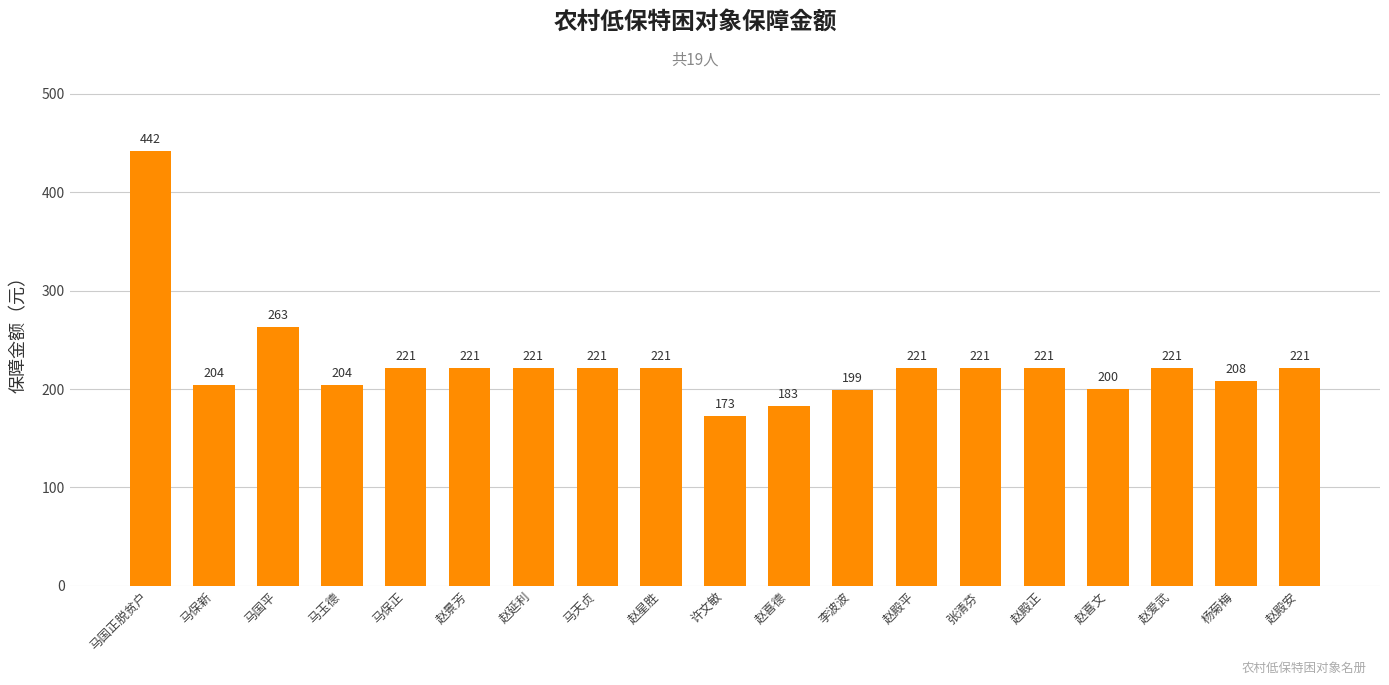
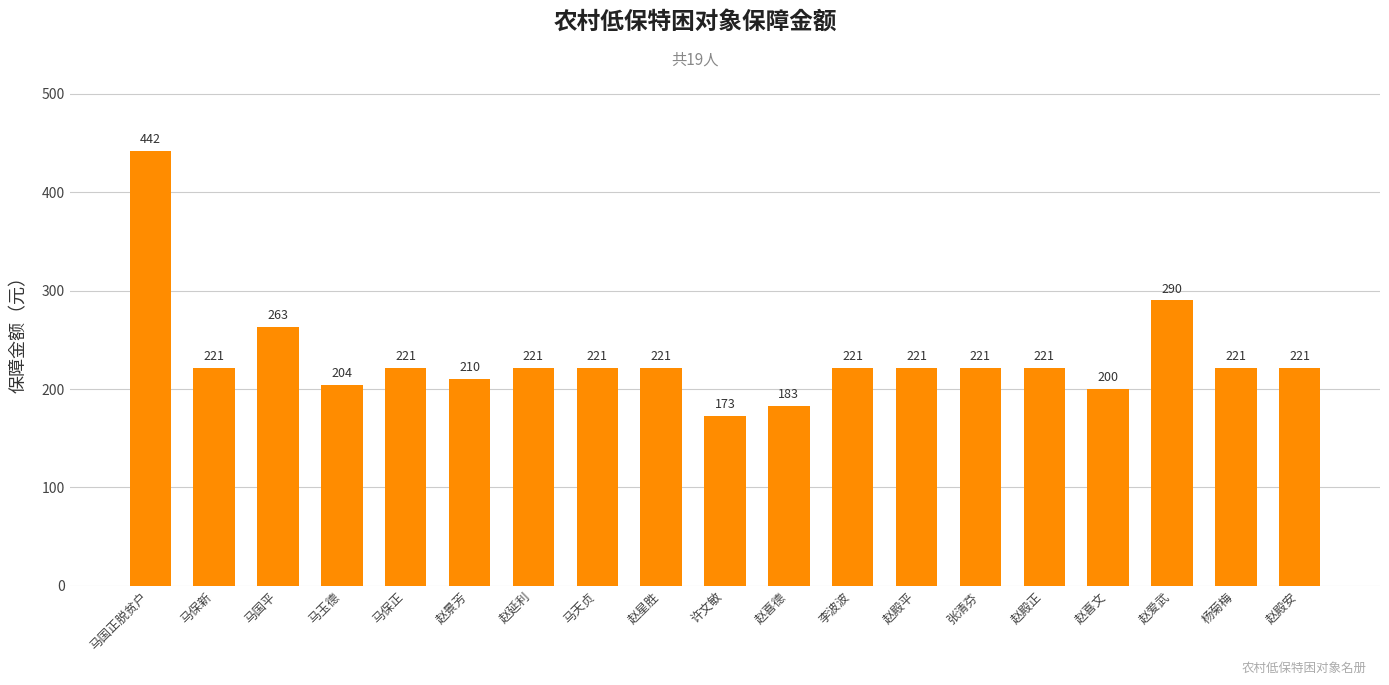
  {
    "马国正脱贫户": 442,
-   "马保新": 204,
+   "马保新": 221,
    "马国平": 263,
    "马玉德": 204,
    "马保正": 221,
-   "赵景芳": 221,
+   "赵景芳": 210,
    "赵延利": 221,
    "马天贞": 221,
    "赵星胜": 221,
    "许文敏": 173,
    "赵喜德": 183,
-   "李波波": 199,
+   "李波波": 221,
    "赵殿平": 221,
    "张清芬": 221,
    "赵殿正": 221,
    "赵喜文": 200,
-   "赵爱武": 221,
-   "杨菊梅": 208,
+   "赵爱武": 290,
+   "杨菊梅": 221,
    "赵殿安": 221
  }
